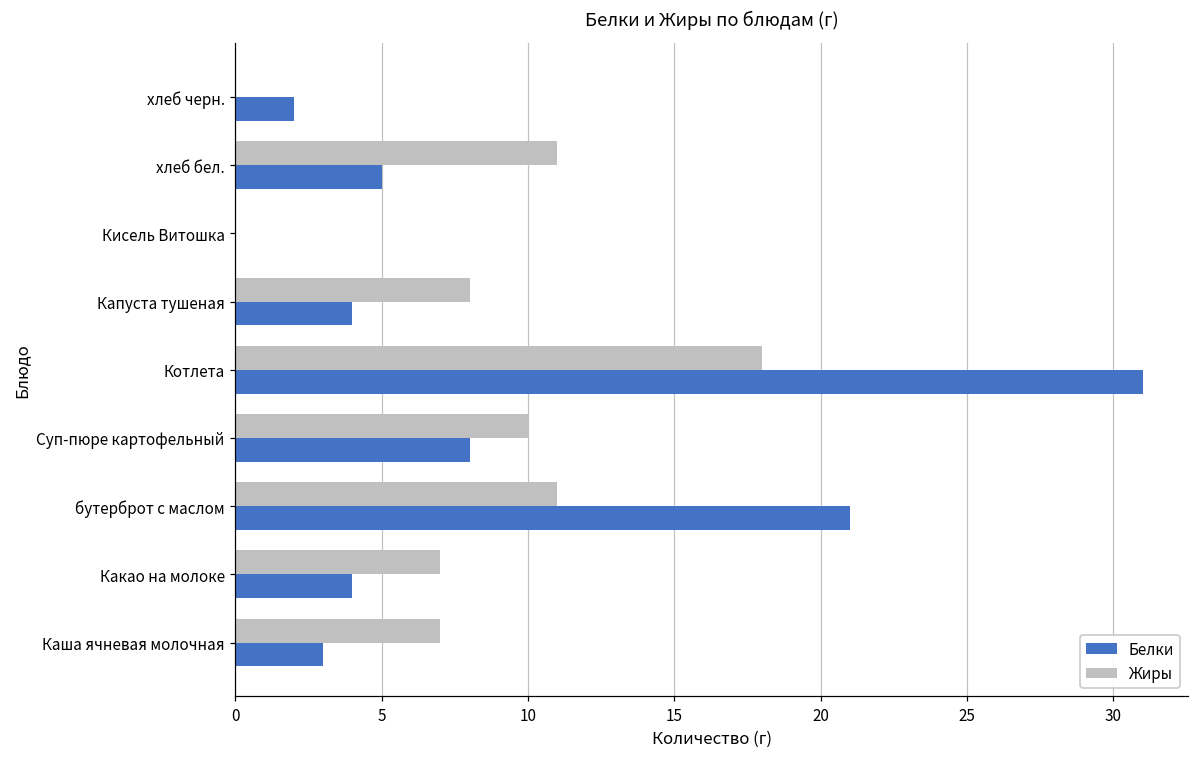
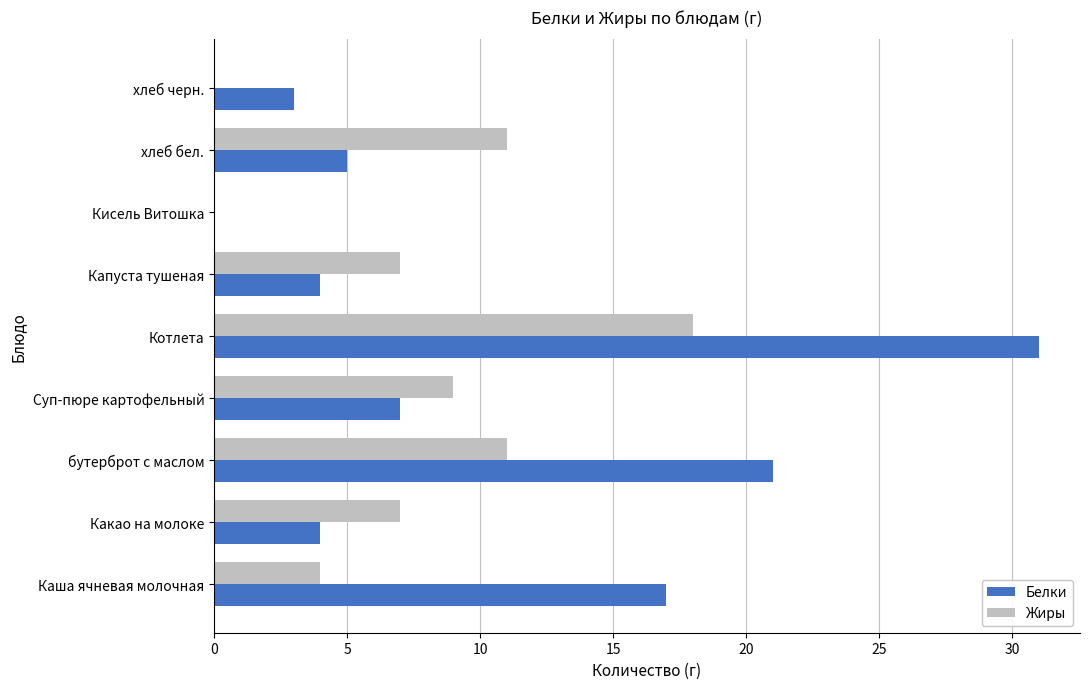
  {
    "Белки": {
-     "хлеб черн.": 2,
+     "хлеб черн.": 3,
      "хлеб бел.": 5,
      "Кисель Витошка": 0,
      "Капуста тушеная": 4,
      "Котлета": 31,
-     "Суп-пюре картофельный": 8,
+     "Суп-пюре картофельный": 7,
      "бутерброт с маслом": 21,
      "Какао на молоке": 4,
-     "Каша ячневая молочная": 3
+     "Каша ячневая молочная": 17
    },
    "Жиры": {
      "хлеб черн.": 0,
      "хлеб бел.": 11,
      "Кисель Витошка": 0,
-     "Капуста тушеная": 8,
+     "Капуста тушеная": 7,
      "Котлета": 18,
-     "Суп-пюре картофельный": 10,
+     "Суп-пюре картофельный": 9,
      "бутерброт с маслом": 11,
      "Какао на молоке": 7,
-     "Каша ячневая молочная": 7
+     "Каша ячневая молочная": 4
    }
  }
